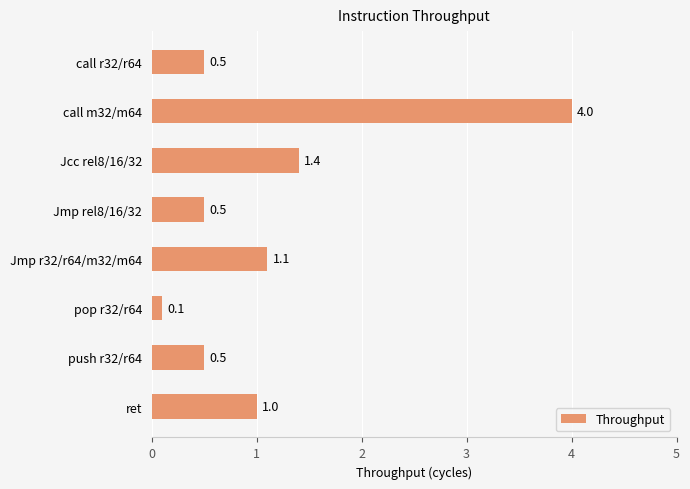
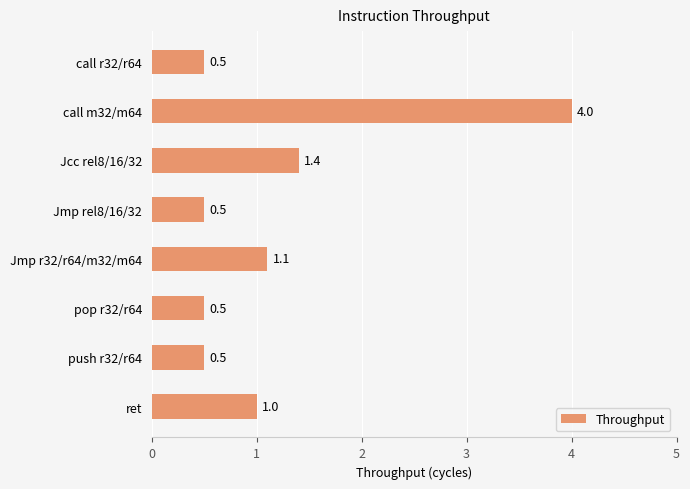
  {
    "call r32/r64": 0.5,
    "call m32/m64": 4.0,
    "Jcc rel8/16/32": 1.4,
    "Jmp rel8/16/32": 0.5,
    "Jmp r32/r64/m32/m64": 1.1,
-   "pop r32/r64": 0.1,
+   "pop r32/r64": 0.5,
    "push r32/r64": 0.5,
    "ret": 1.0
  }
